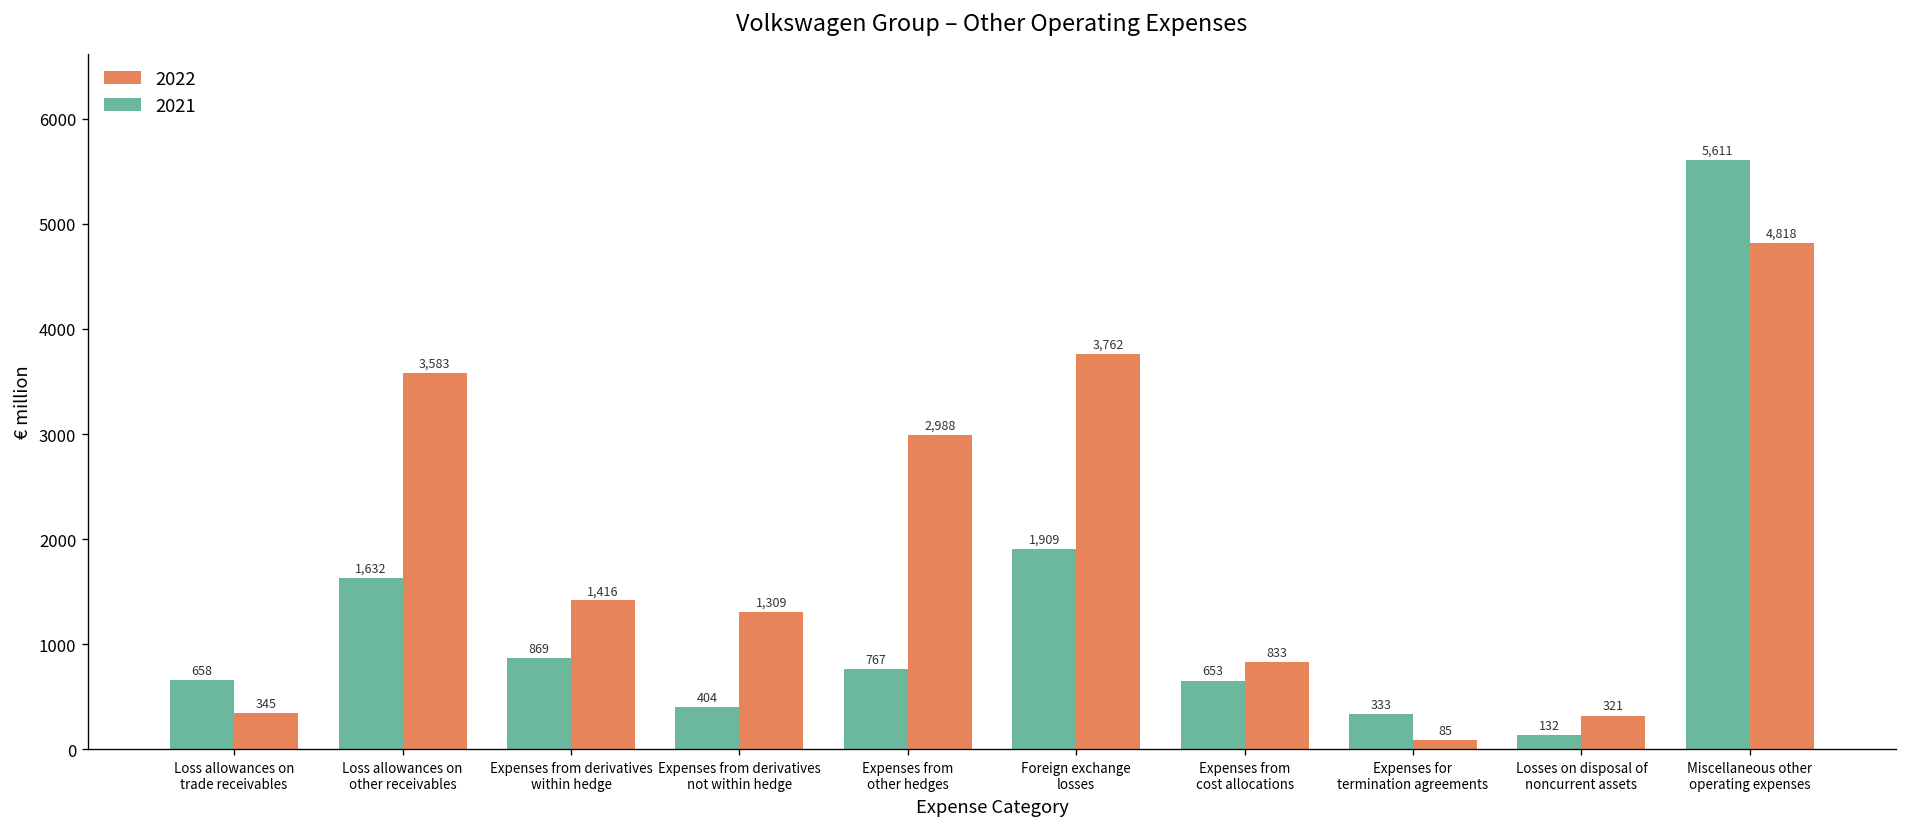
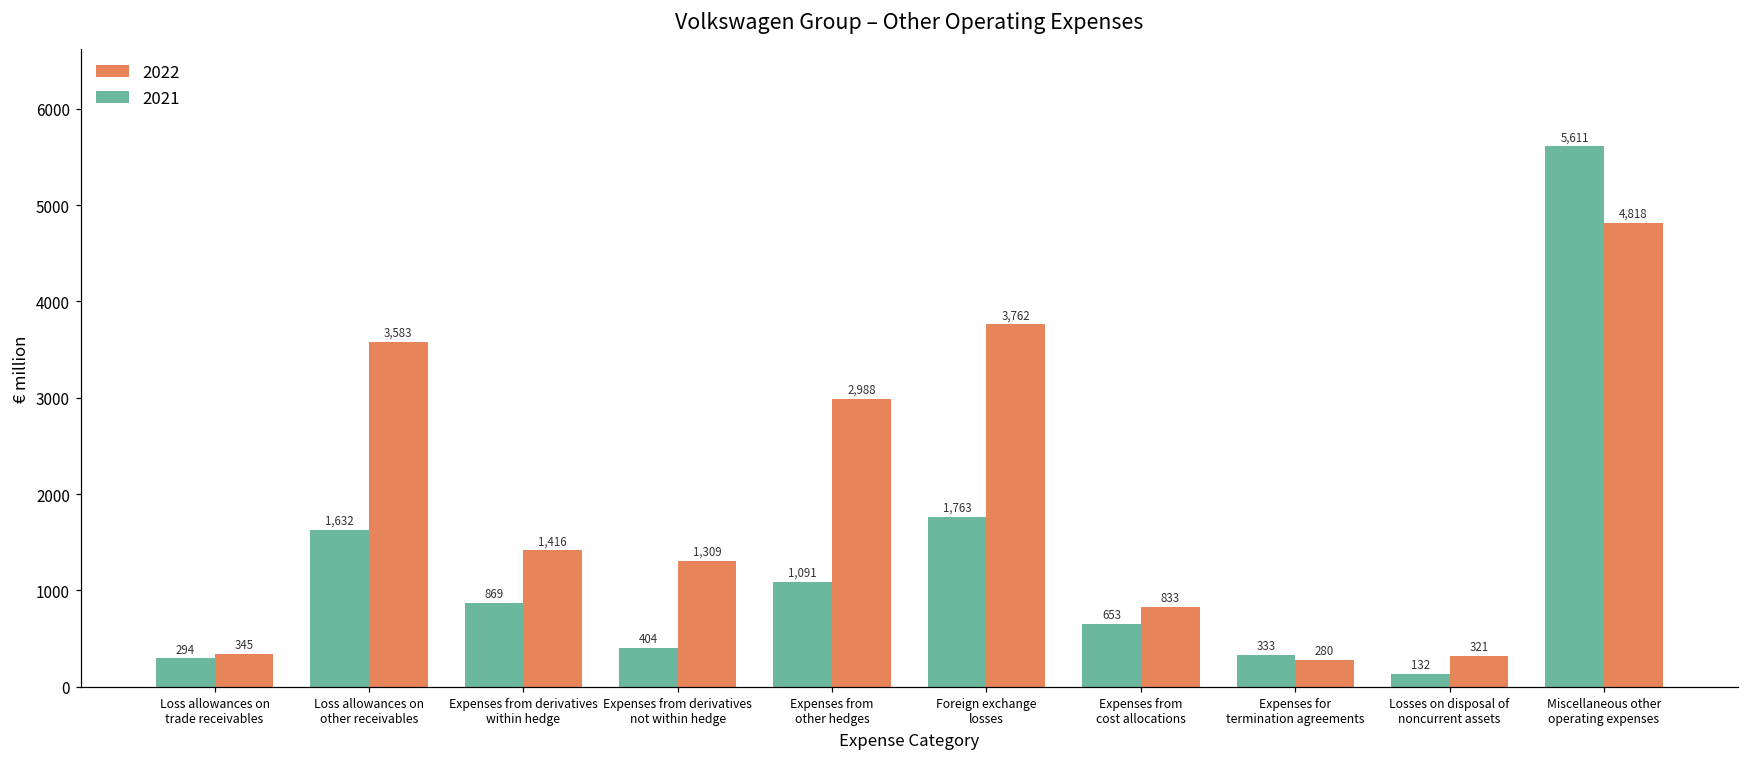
  {
    "2022": {
      "Loss allowances on trade receivables": "345",
      "Loss allowances on other receivables": "3,583",
      "Expenses from derivatives within hedge": "1,416",
      "Expenses from derivatives not within hedge": "1,309",
      "Expenses from other hedges": "2,988",
      "Foreign exchange losses": "3,762",
      "Expenses from cost allocations": "833",
-     "Expenses for termination agreements": "85",
+     "Expenses for termination agreements": "280",
      "Losses on disposal of noncurrent assets": "321",
      "Miscellaneous other operating expenses": "4,818"
    },
    "2021": {
-     "Loss allowances on trade receivables": "658",
+     "Loss allowances on trade receivables": "294",
      "Loss allowances on other receivables": "1,632",
      "Expenses from derivatives within hedge": "869",
      "Expenses from derivatives not within hedge": "404",
-     "Expenses from other hedges": "767",
-     "Foreign exchange losses": "1,909",
+     "Expenses from other hedges": "1,091",
+     "Foreign exchange losses": "1,763",
      "Expenses from cost allocations": "653",
      "Expenses for termination agreements": "333",
      "Losses on disposal of noncurrent assets": "132",
      "Miscellaneous other operating expenses": "5,611"
    }
  }
